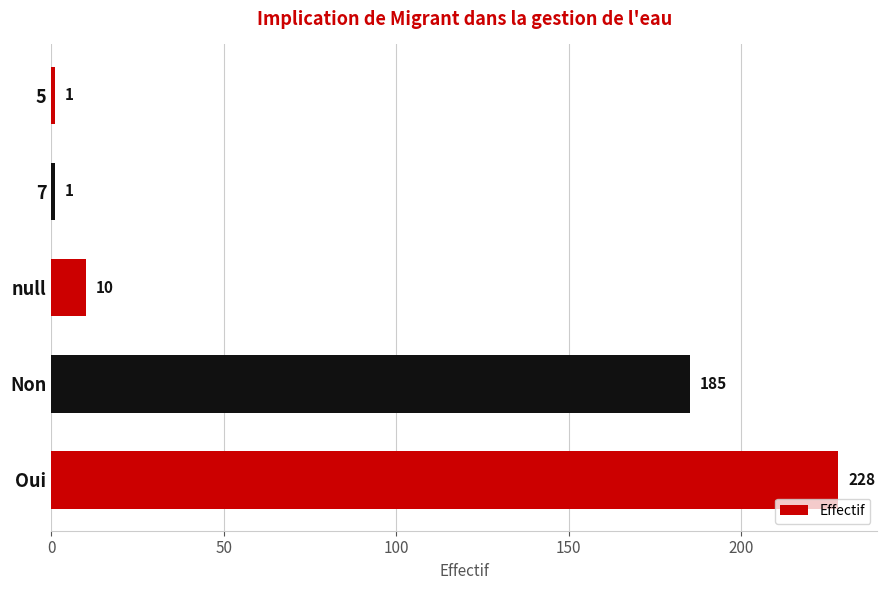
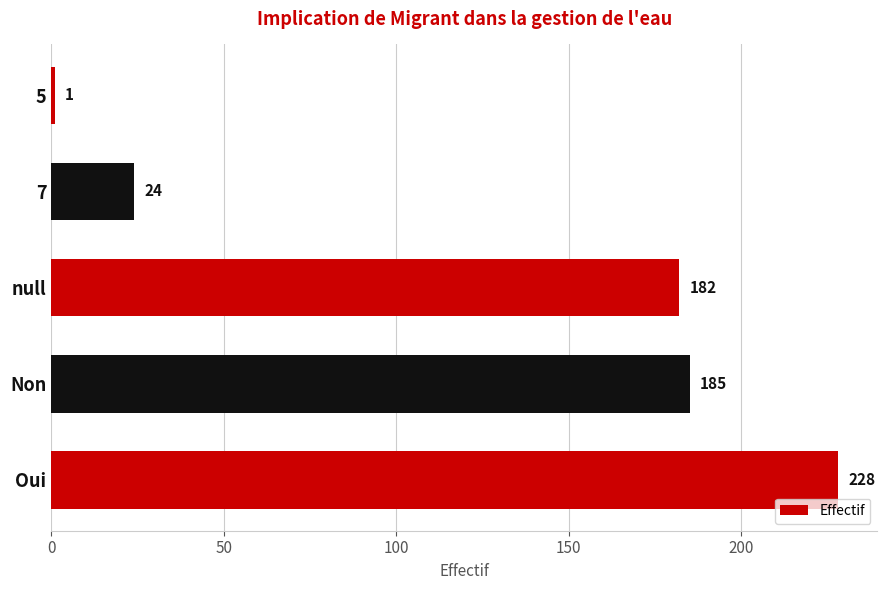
  {
    "5": 1,
-   "7": 1,
-   "null": 10,
+   "7": 24,
+   "null": 182,
    "Non": 185,
    "Oui": 228
  }
